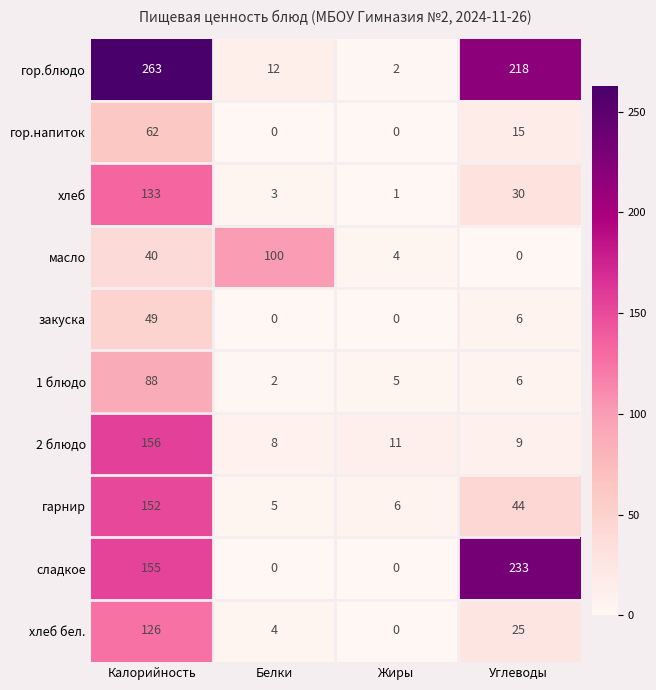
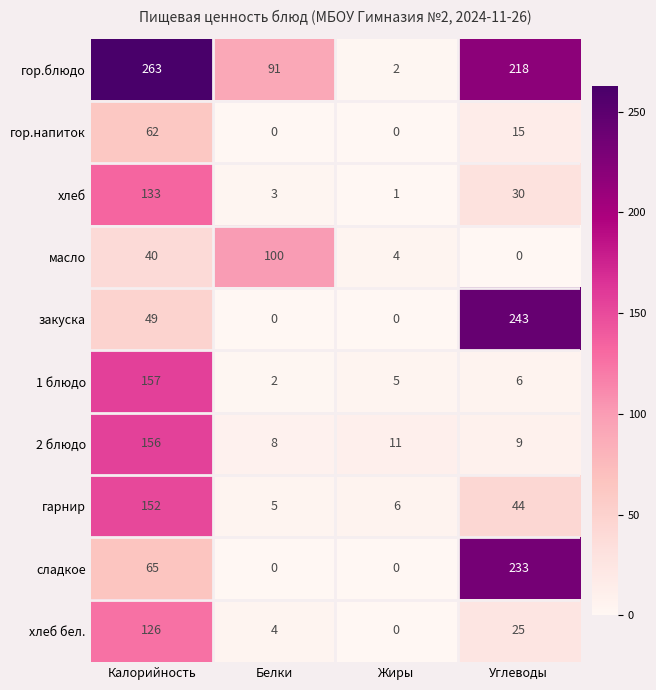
  {
    "гор.блюдо": {
      "Калорийность": 263,
-     "Белки": 12,
+     "Белки": 91,
      "Жиры": 2,
      "Углеводы": 218
    },
    "гор.напиток": {
      "Калорийность": 62,
      "Белки": 0,
      "Жиры": 0,
      "Углеводы": 15
    },
    "хлеб": {
      "Калорийность": 133,
      "Белки": 3,
      "Жиры": 1,
      "Углеводы": 30
    },
    "масло": {
      "Калорийность": 40,
      "Белки": 100,
      "Жиры": 4,
      "Углеводы": 0
    },
    "закуска": {
      "Калорийность": 49,
      "Белки": 0,
      "Жиры": 0,
-     "Углеводы": 6
+     "Углеводы": 243
    },
    "1 блюдо": {
-     "Калорийность": 88,
+     "Калорийность": 157,
      "Белки": 2,
      "Жиры": 5,
      "Углеводы": 6
    },
    "2 блюдо": {
      "Калорийность": 156,
      "Белки": 8,
      "Жиры": 11,
      "Углеводы": 9
    },
    "гарнир": {
      "Калорийность": 152,
      "Белки": 5,
      "Жиры": 6,
      "Углеводы": 44
    },
    "сладкое": {
-     "Калорийность": 155,
+     "Калорийность": 65,
      "Белки": 0,
      "Жиры": 0,
      "Углеводы": 233
    },
    "хлеб бел.": {
      "Калорийность": 126,
      "Белки": 4,
      "Жиры": 0,
      "Углеводы": 25
    }
  }
